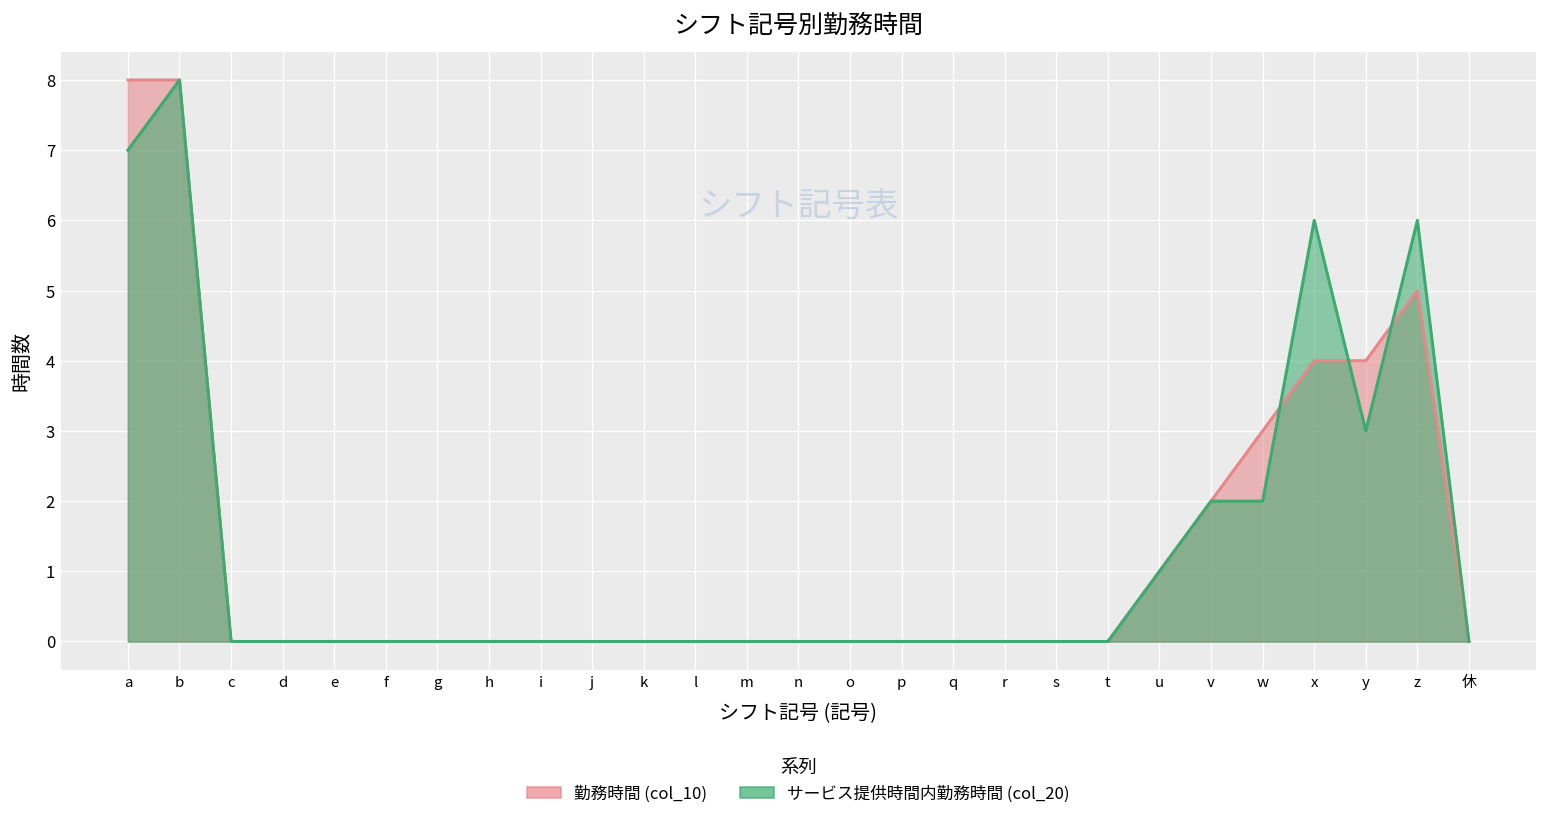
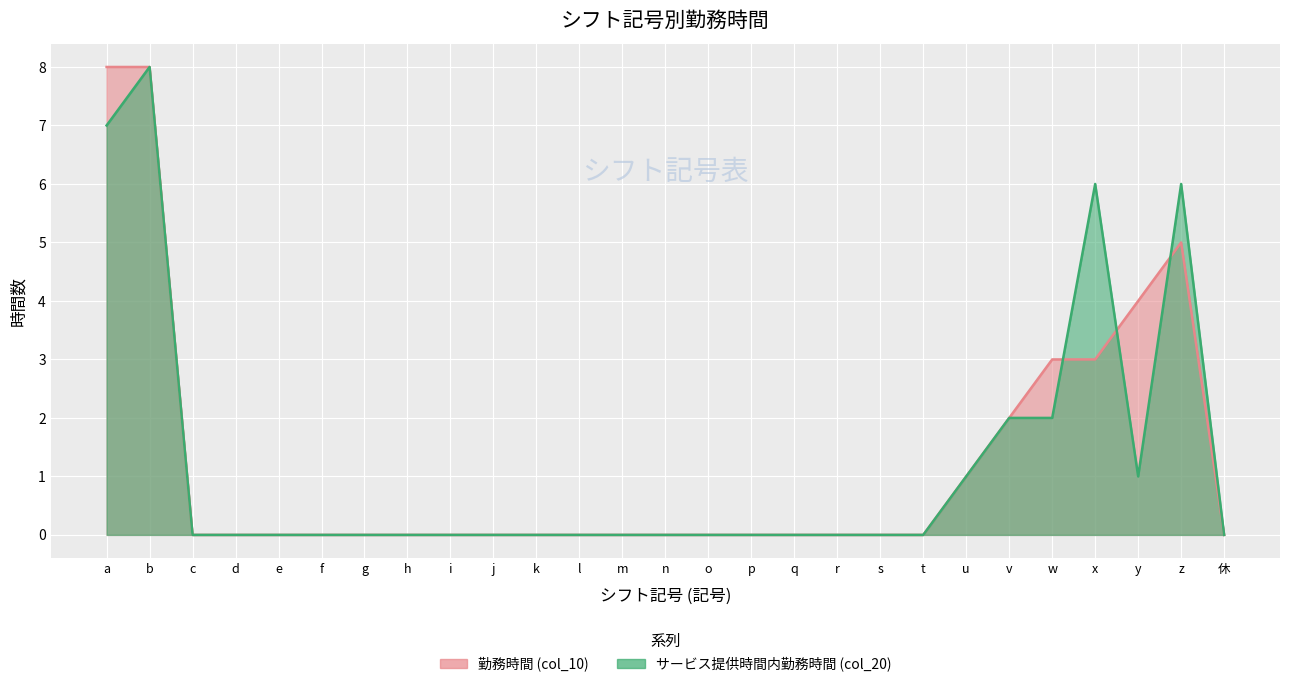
  {
    "勤務時間 (col_10)": {
      "a": 8,
      "w": 3,
-     "x": 4,
+     "x": 3,
      "y": 4,
      "z": 5
    },
    "サービス提供時間内勤務時間 (col_20)": {
      "a": 7,
      "w": 2,
      "x": 6,
-     "y": 3,
+     "y": 1,
      "z": 6
    }
  }
